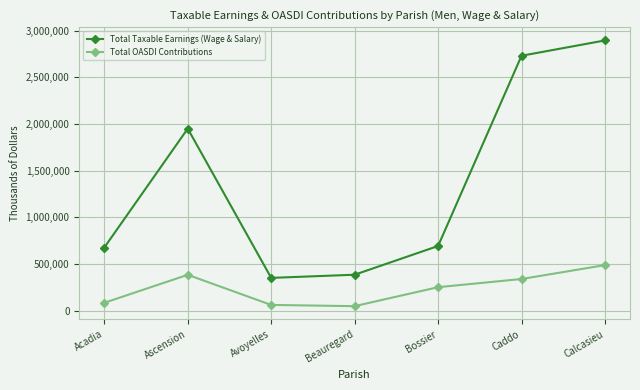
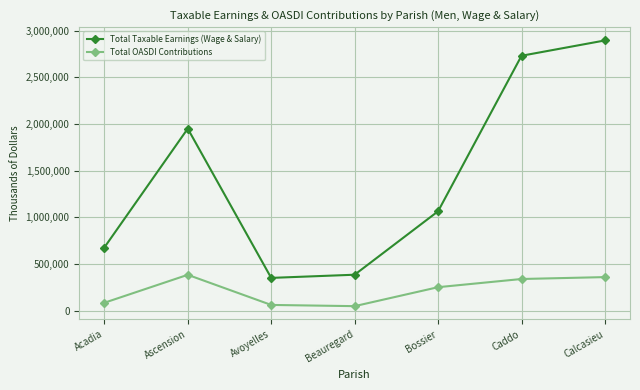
  {
    "Total Taxable Earnings (Wage & Salary)": {
      "Acadia": "700,000",
      "Ascension": "2,000,000",
      "Avoyelles": "400,000",
      "Beauregard": "400,000",
-     "Bossier": "700,000",
+     "Bossier": "1,100,000",
      "Caddo": "2,700,000",
      "Calcasieu": "2,900,000"
    },
    "Total OASDI Contributions": {
      "Acadia": "100,000",
      "Ascension": "400,000",
      "Avoyelles": "100,000",
      "Beauregard": "0",
      "Bossier": "300,000",
      "Caddo": "300,000",
-     "Calcasieu": "500,000"
+     "Calcasieu": "400,000"
    }
  }
